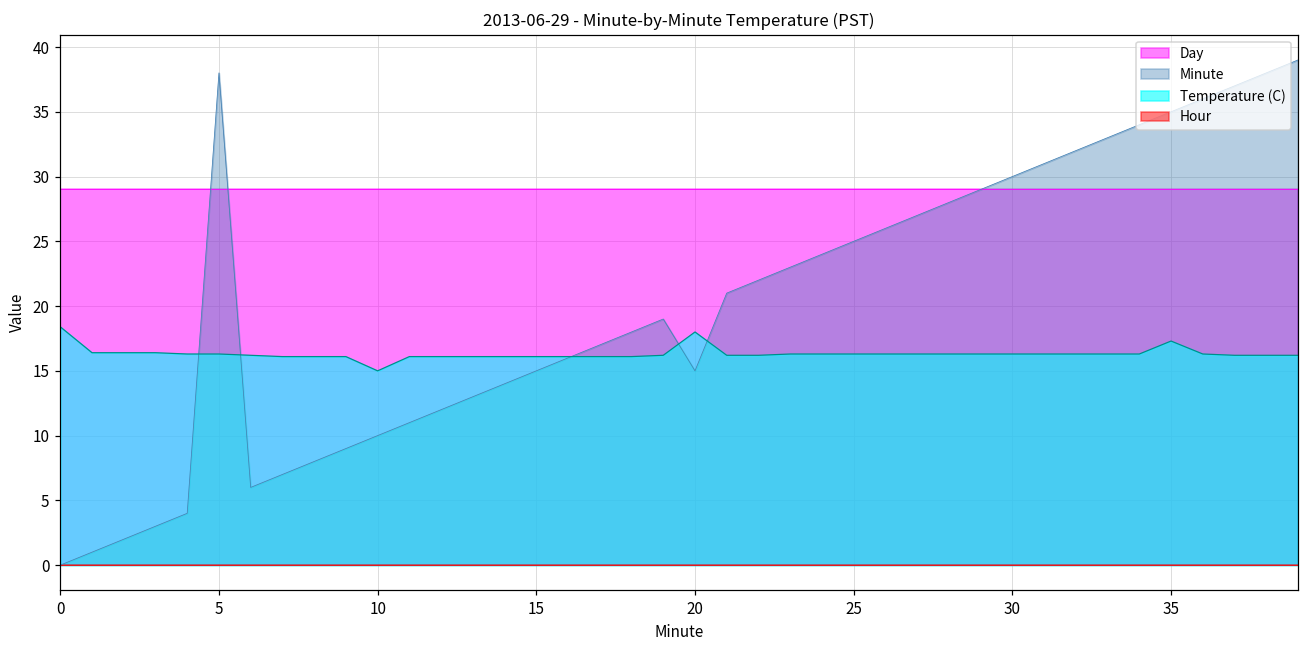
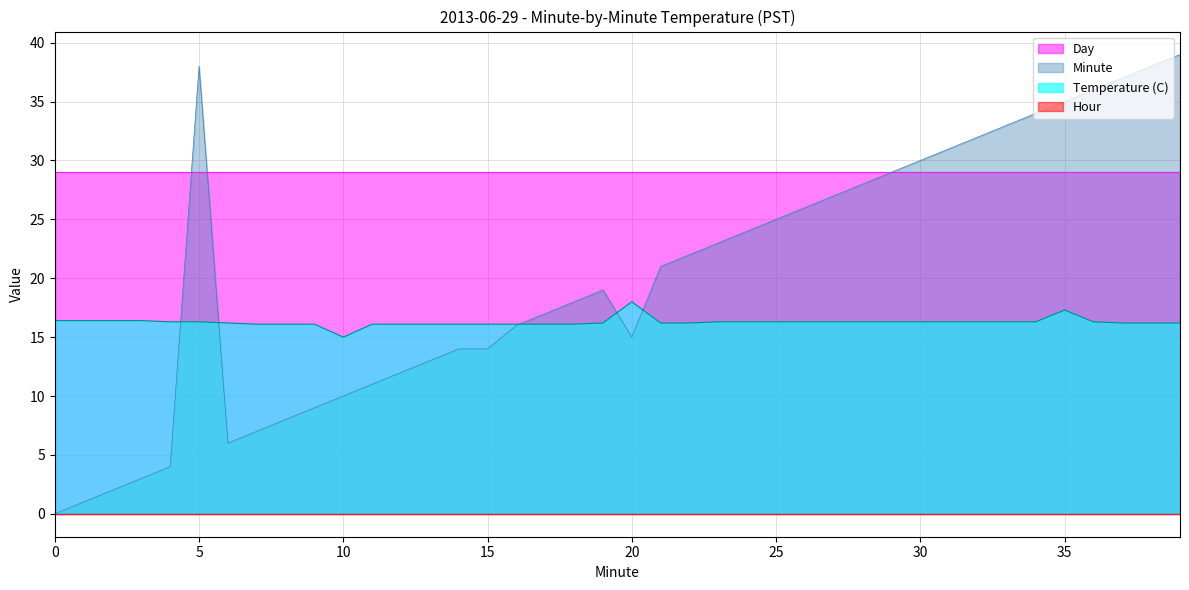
  {
    "Day": {
      "0": 29.0,
      "5": 29.0,
      "10": 29.0,
      "15": 29.0,
      "20": 29.0,
      "25": 29.0,
      "30": 29.0,
      "35": 29.0
    },
    "Minute": {
      "5": 38,
      "10": 10,
-     "15": 15,
+     "15": 14,
      "20": 15,
      "25": 25,
      "30": 30
    },
    "Temperature (C)": {
-     "0": 18.4,
+     "0": 16.4,
      "5": 16.3,
      "10": 15.0,
      "15": 16.1,
      "20": 18.0,
      "25": 16.3,
      "30": 16.3,
      "35": 17.3
    },
    "Hour": {
      "5": 0.0,
      "10": 0.0,
      "15": 0.0,
      "20": 0.0,
      "25": 0.0,
      "30": 0.0,
      "35": 0.0
    }
  }
